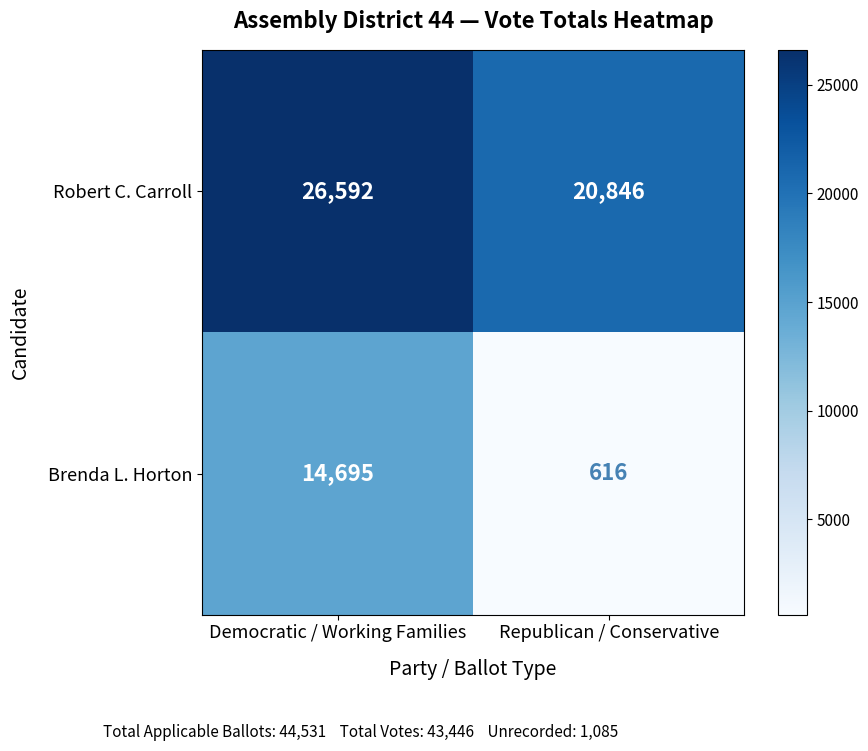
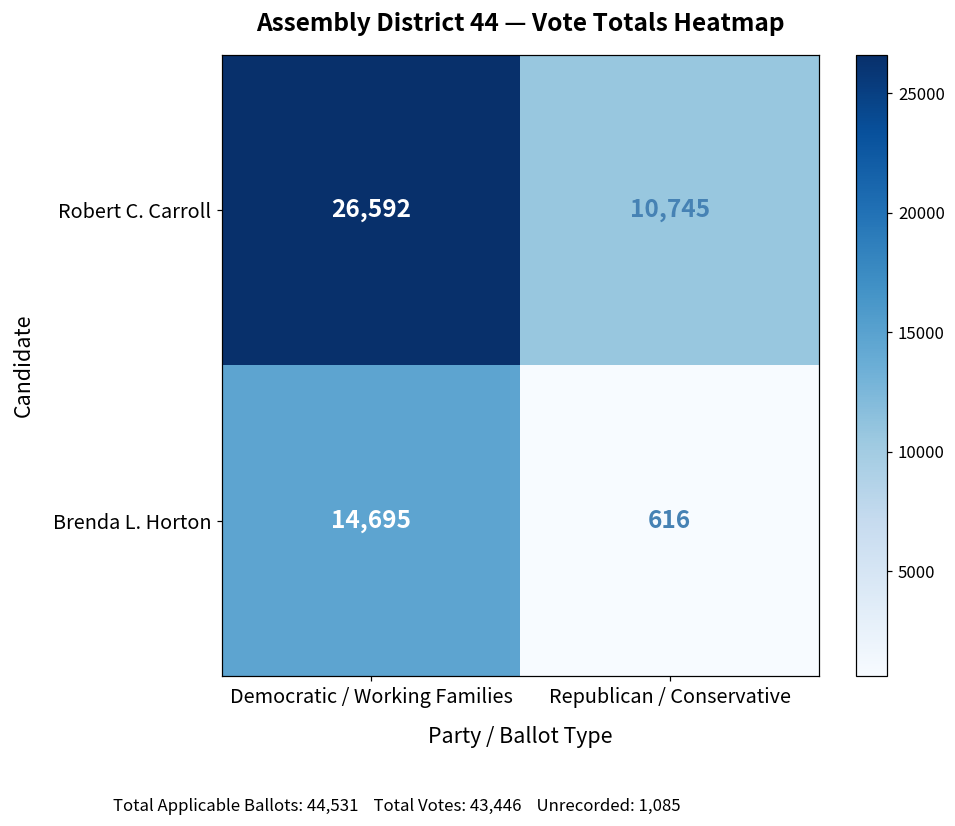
  {
    "Robert C. Carroll": {
      "Democratic / Working Families": "26,592",
-     "Republican / Conservative": "20,846"
+     "Republican / Conservative": "10,745"
    },
    "Brenda L. Horton": {
      "Democratic / Working Families": "14,695",
      "Republican / Conservative": "616"
    }
  }
